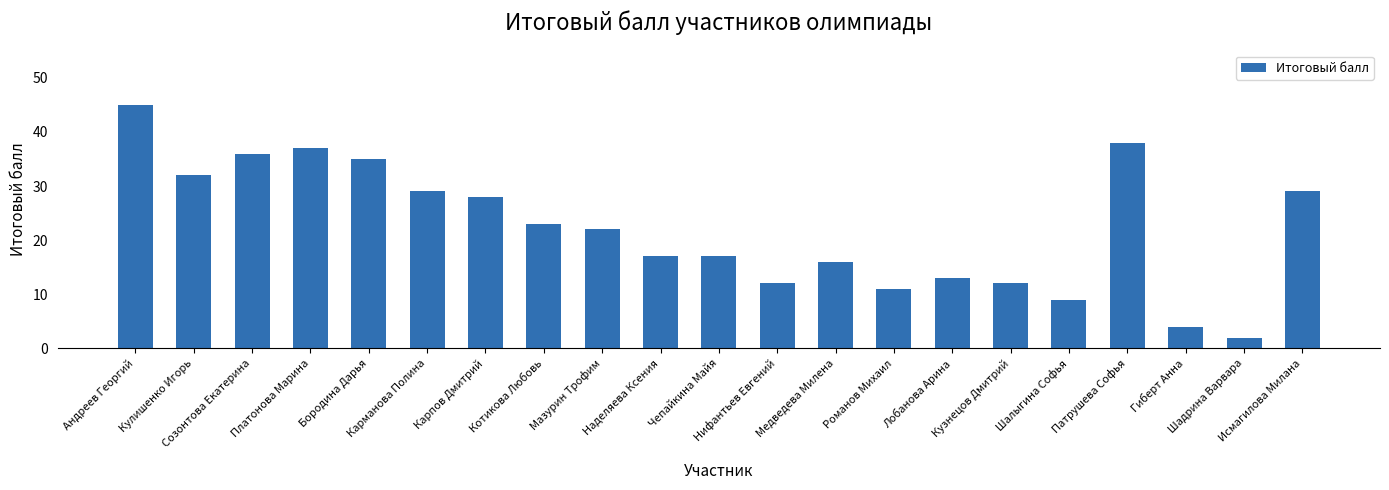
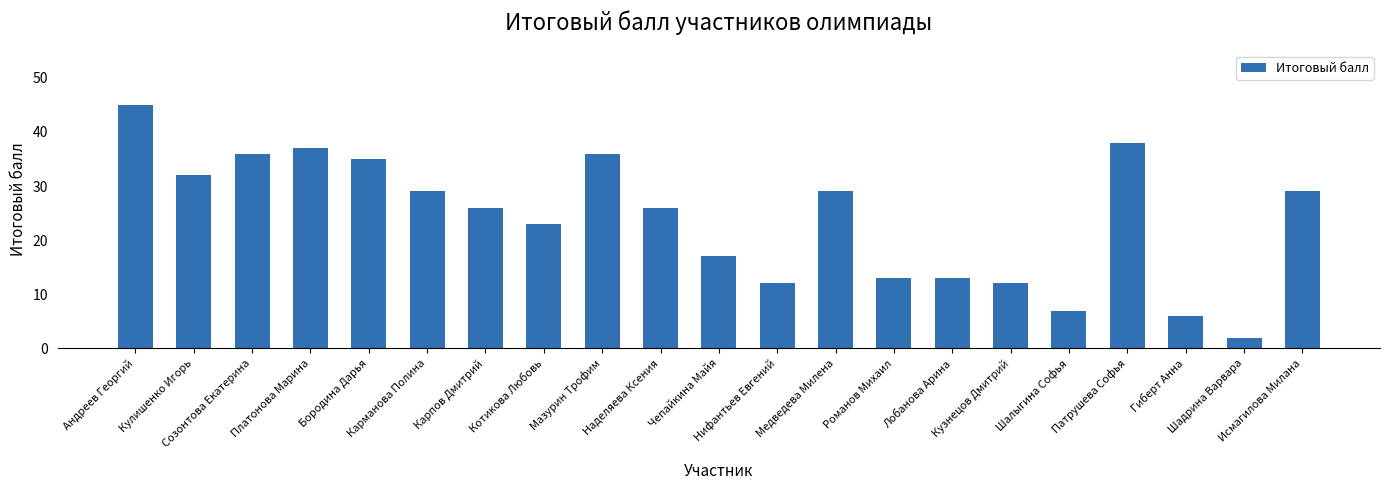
  {
    "Андреев Георгий": 45,
    "Кулишенко Игорь": 32,
    "Созонтова Екатерина": 36,
    "Платонова Марина": 37,
    "Бородина Дарья": 35,
    "Карманова Полина": 29,
-   "Карпов Дмитрий": 28,
+   "Карпов Дмитрий": 26,
    "Котикова Любовь": 23,
-   "Мазурин Трофим": 22,
-   "Наделяева Ксения": 17,
+   "Мазурин Трофим": 36,
+   "Наделяева Ксения": 26,
    "Чепайкина Майя": 17,
    "Нифантьев Евгений": 12,
-   "Медведева Милена": 16,
-   "Романов Михаил": 11,
+   "Медведева Милена": 29,
+   "Романов Михаил": 13,
    "Лобанова Арина": 13,
    "Кузнецов Дмитрий": 12,
-   "Шалыгина Софья": 9,
+   "Шалыгина Софья": 7,
    "Патрушева Софья": 38,
-   "Гиберт Анна": 4,
+   "Гиберт Анна": 6,
    "Шадрина Варвара": 2,
    "Исмагилова Милана": 29
  }
